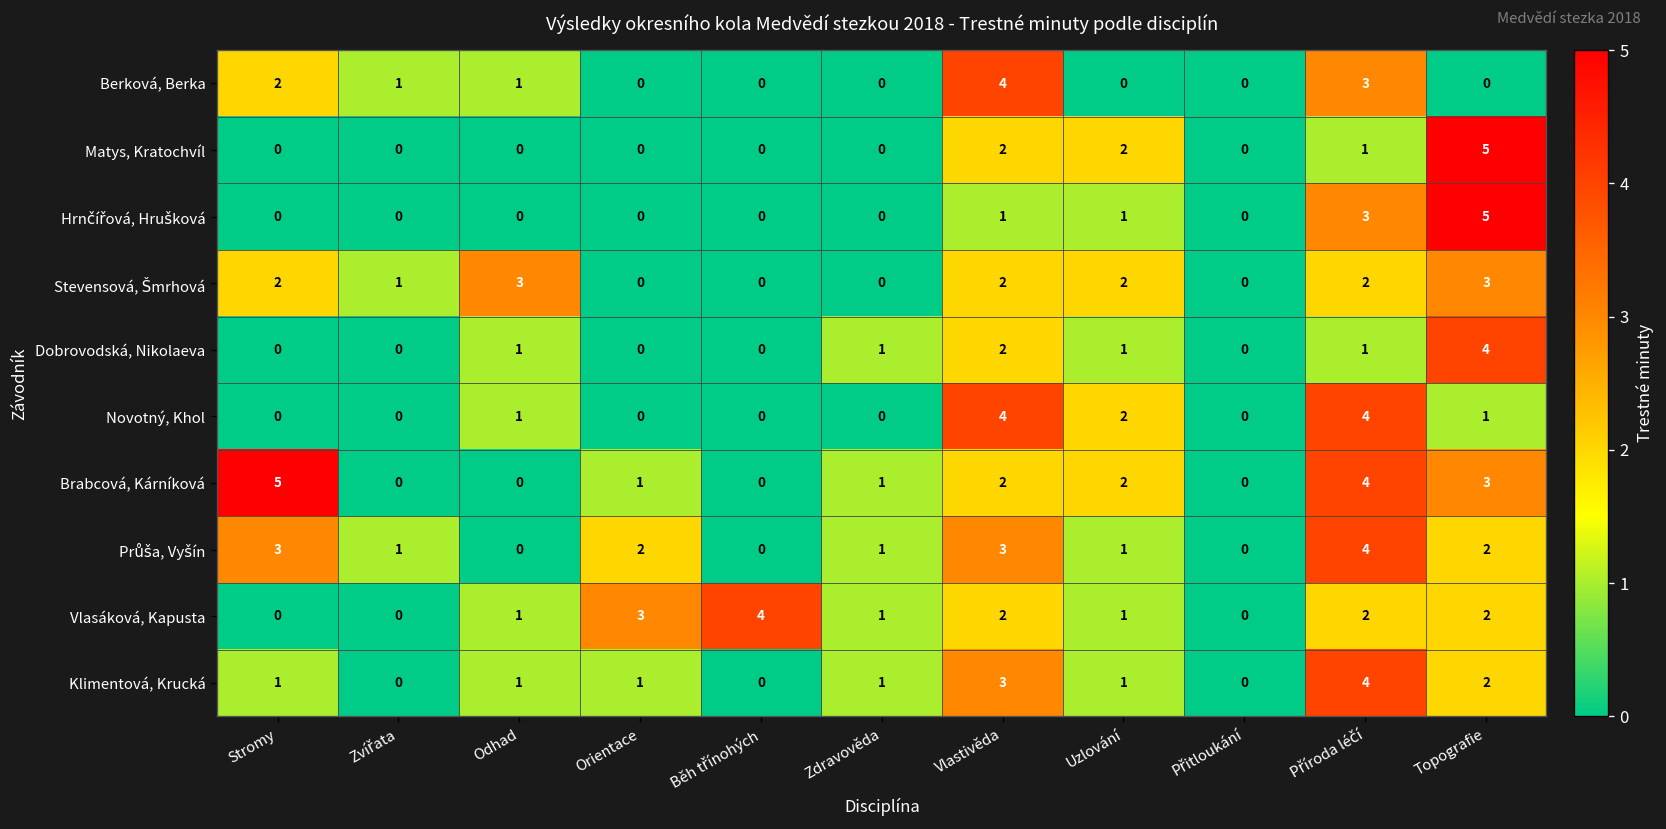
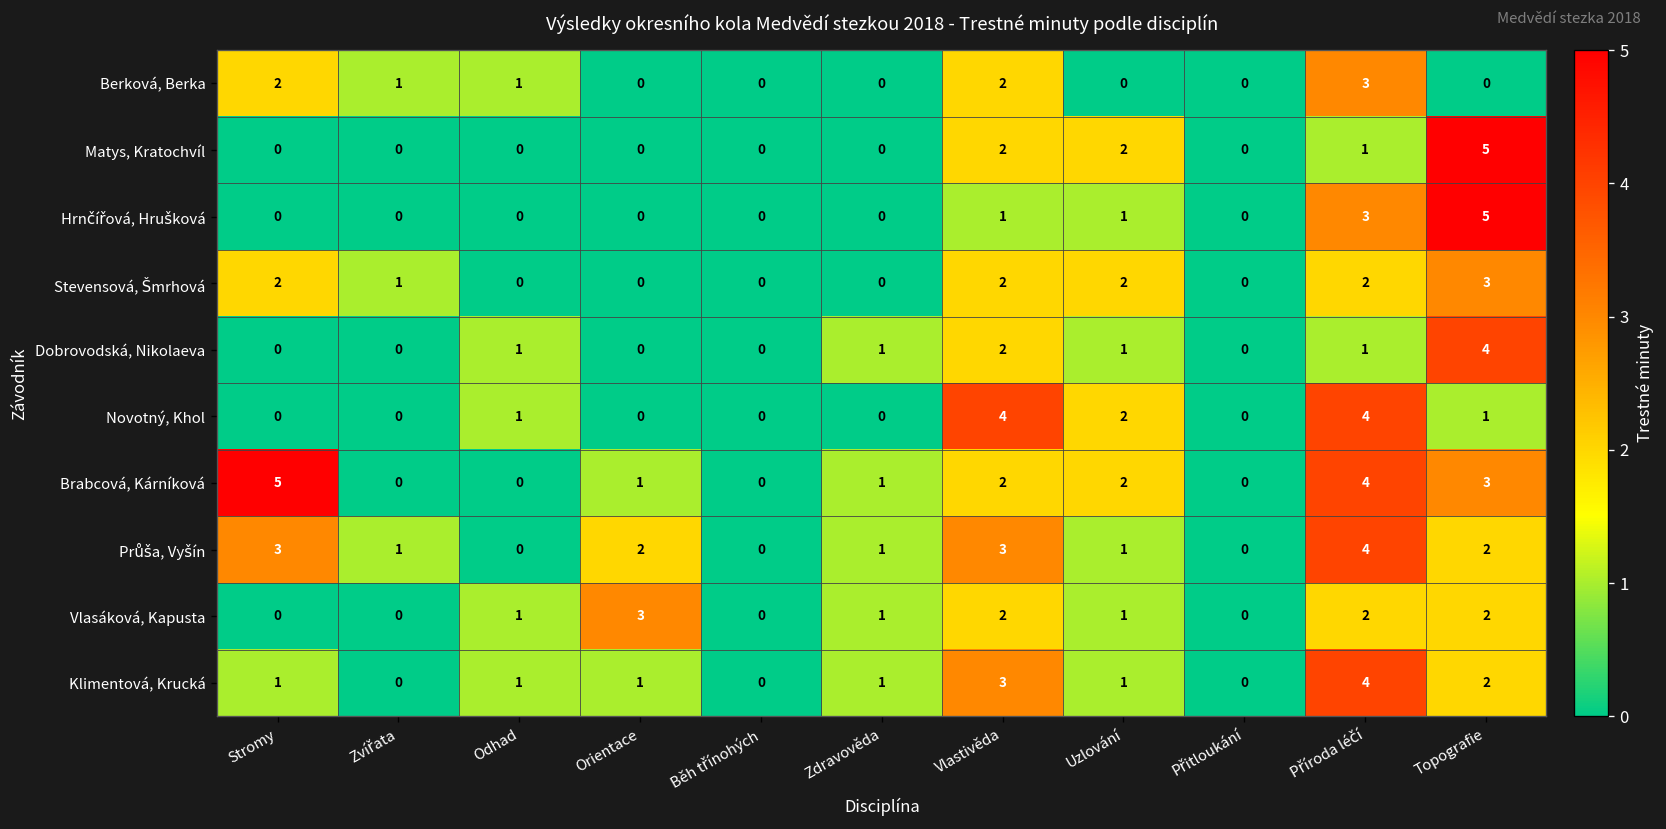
  {
    "Berková, Berka": {
      "Stromy": 2,
      "Zvířata": 1,
      "Odhad": 1,
      "Orientace": 0,
      "Běh třínohých": 0,
      "Zdravověda": 0,
-     "Vlastivěda": 4,
+     "Vlastivěda": 2,
      "Uzlování": 0,
      "Přitloukání": 0,
      "Příroda léčí": 3,
      "Topografie": 0
    },
    "Matys, Kratochvíl": {
      "Stromy": 0,
      "Zvířata": 0,
      "Odhad": 0,
      "Orientace": 0,
      "Běh třínohých": 0,
      "Zdravověda": 0,
      "Vlastivěda": 2,
      "Uzlování": 2,
      "Přitloukání": 0,
      "Příroda léčí": 1,
      "Topografie": 5
    },
    "Hrnčířová, Hrušková": {
      "Stromy": 0,
      "Zvířata": 0,
      "Odhad": 0,
      "Orientace": 0,
      "Běh třínohých": 0,
      "Zdravověda": 0,
      "Vlastivěda": 1,
      "Uzlování": 1,
      "Přitloukání": 0,
      "Příroda léčí": 3,
      "Topografie": 5
    },
    "Stevensová, Šmrhová": {
      "Stromy": 2,
      "Zvířata": 1,
-     "Odhad": 3,
+     "Odhad": 0,
      "Orientace": 0,
      "Běh třínohých": 0,
      "Zdravověda": 0,
      "Vlastivěda": 2,
      "Uzlování": 2,
      "Přitloukání": 0,
      "Příroda léčí": 2,
      "Topografie": 3
    },
    "Dobrovodská, Nikolaeva": {
      "Stromy": 0,
      "Zvířata": 0,
      "Odhad": 1,
      "Orientace": 0,
      "Běh třínohých": 0,
      "Zdravověda": 1,
      "Vlastivěda": 2,
      "Uzlování": 1,
      "Přitloukání": 0,
      "Příroda léčí": 1,
      "Topografie": 4
    },
    "Novotný, Khol": {
      "Stromy": 0,
      "Zvířata": 0,
      "Odhad": 1,
      "Orientace": 0,
      "Běh třínohých": 0,
      "Zdravověda": 0,
      "Vlastivěda": 4,
      "Uzlování": 2,
      "Přitloukání": 0,
      "Příroda léčí": 4,
      "Topografie": 1
    },
    "Brabcová, Kárníková": {
      "Stromy": 5,
      "Zvířata": 0,
      "Odhad": 0,
      "Orientace": 1,
      "Běh třínohých": 0,
      "Zdravověda": 1,
      "Vlastivěda": 2,
      "Uzlování": 2,
      "Přitloukání": 0,
      "Příroda léčí": 4,
      "Topografie": 3
    },
    "Průša, Vyšín": {
      "Stromy": 3,
      "Zvířata": 1,
      "Odhad": 0,
      "Orientace": 2,
      "Běh třínohých": 0,
      "Zdravověda": 1,
      "Vlastivěda": 3,
      "Uzlování": 1,
      "Přitloukání": 0,
      "Příroda léčí": 4,
      "Topografie": 2
    },
    "Vlasáková, Kapusta": {
      "Stromy": 0,
      "Zvířata": 0,
      "Odhad": 1,
      "Orientace": 3,
-     "Běh třínohých": 4,
+     "Běh třínohých": 0,
      "Zdravověda": 1,
      "Vlastivěda": 2,
      "Uzlování": 1,
      "Přitloukání": 0,
      "Příroda léčí": 2,
      "Topografie": 2
    },
    "Klimentová, Krucká": {
      "Stromy": 1,
      "Zvířata": 0,
      "Odhad": 1,
      "Orientace": 1,
      "Běh třínohých": 0,
      "Zdravověda": 1,
      "Vlastivěda": 3,
      "Uzlování": 1,
      "Přitloukání": 0,
      "Příroda léčí": 4,
      "Topografie": 2
    }
  }
